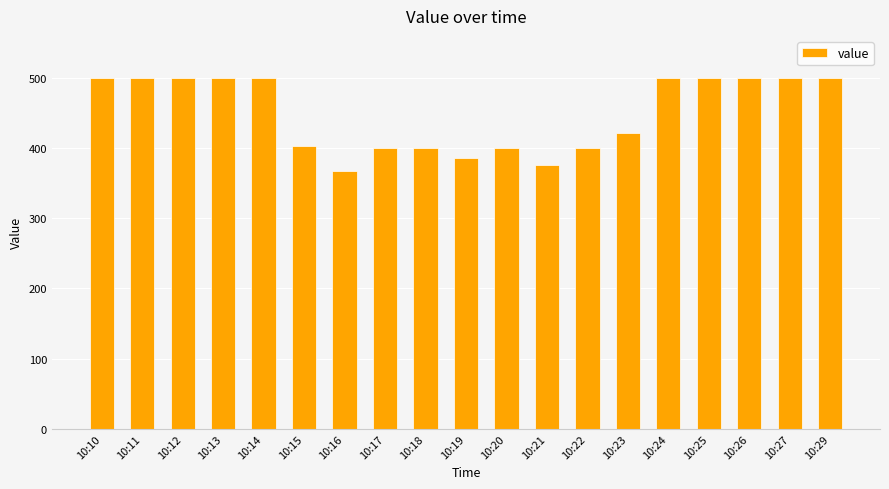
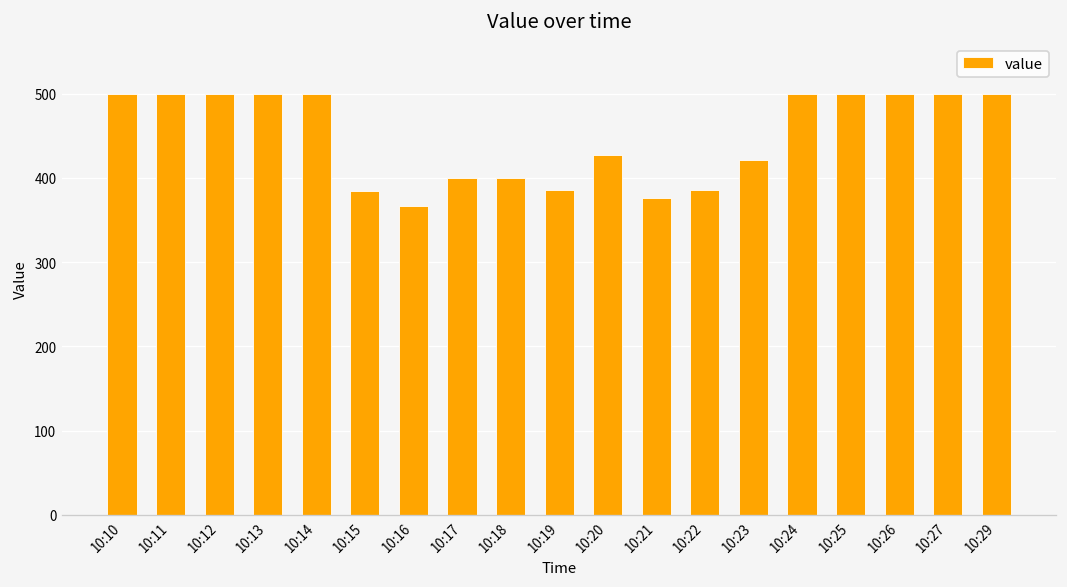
  {
    "10:10": 500,
    "10:11": 500,
    "10:12": 500,
    "10:13": 500,
    "10:14": 500,
-   "10:15": 400,
+   "10:15": 380,
    "10:16": 370,
    "10:17": 400,
    "10:18": 400,
    "10:19": 390,
-   "10:20": 400,
+   "10:20": 430,
    "10:21": 380,
-   "10:22": 400,
+   "10:22": 390,
    "10:23": 420,
    "10:24": 500,
    "10:25": 500,
    "10:26": 500,
    "10:27": 500,
    "10:29": 500
  }
